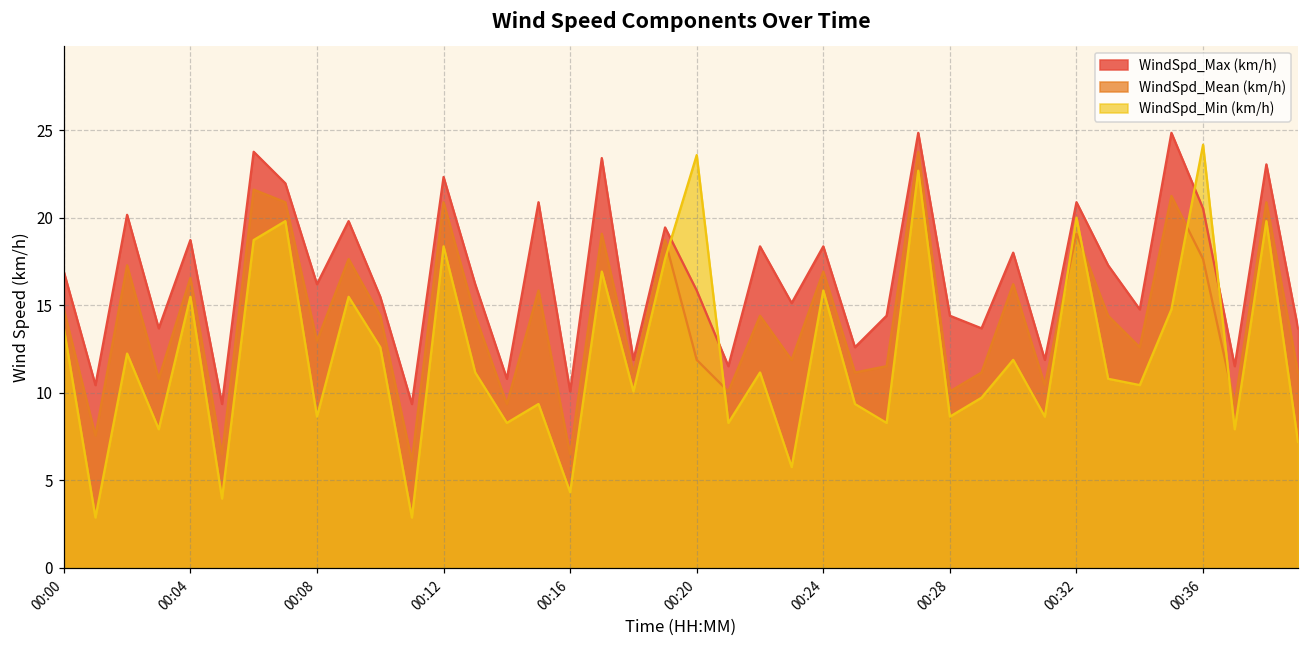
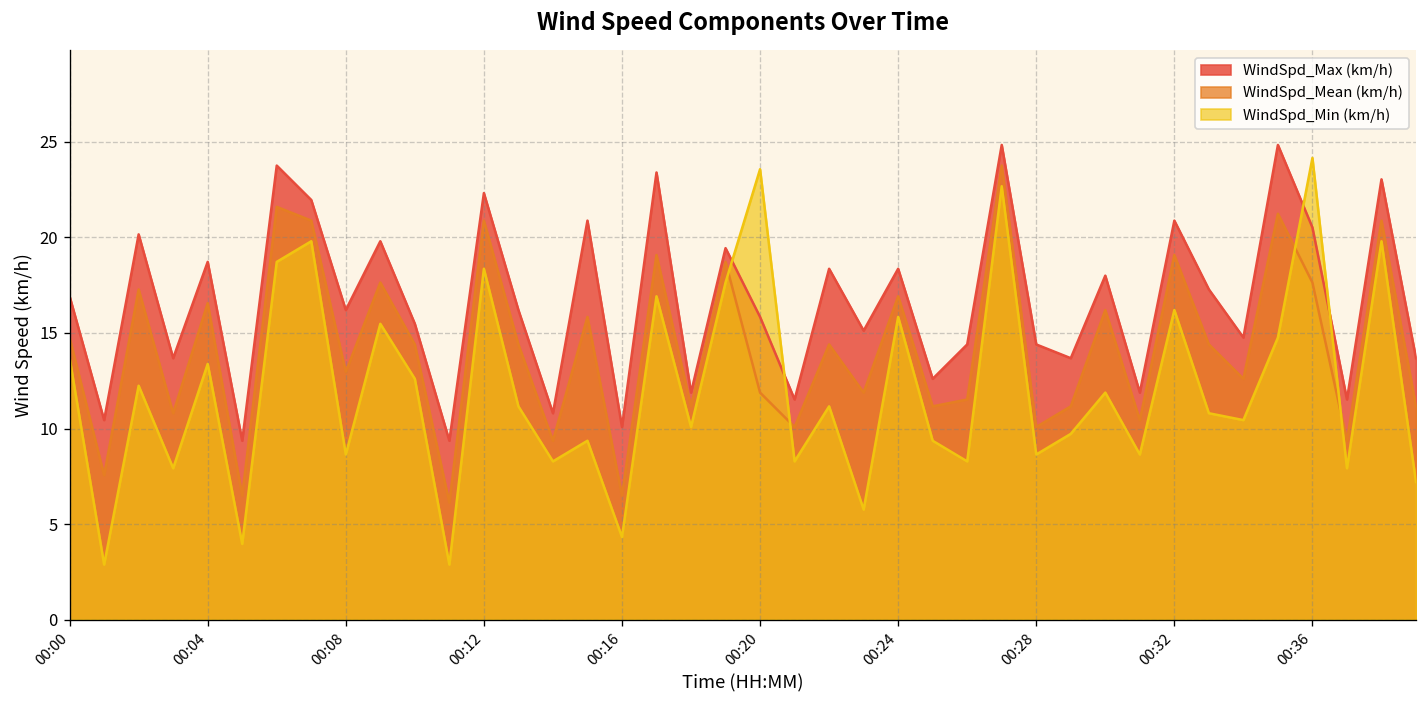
  {
    "WindSpd_Min (km/h)": {
      "00:00": 13.7,
-     "00:04": 15.5,
+     "00:04": 13.4,
      "00:08": 8.6,
      "00:12": 18.4,
      "00:16": 4.3,
      "00:20": 23.6,
      "00:24": 15.8,
      "00:28": 8.6,
-     "00:32": 20.0,
+     "00:32": 16.2,
      "00:36": 24.2
    }
  }
